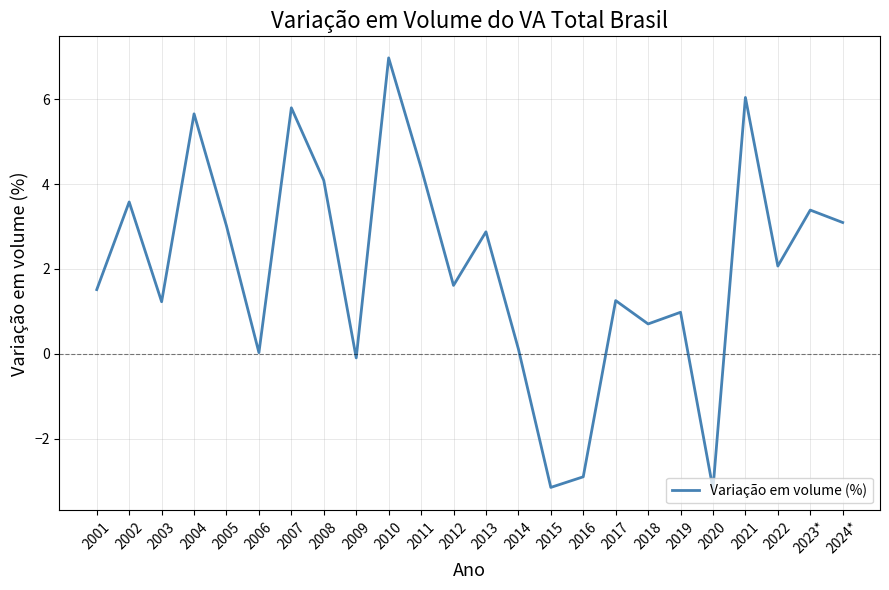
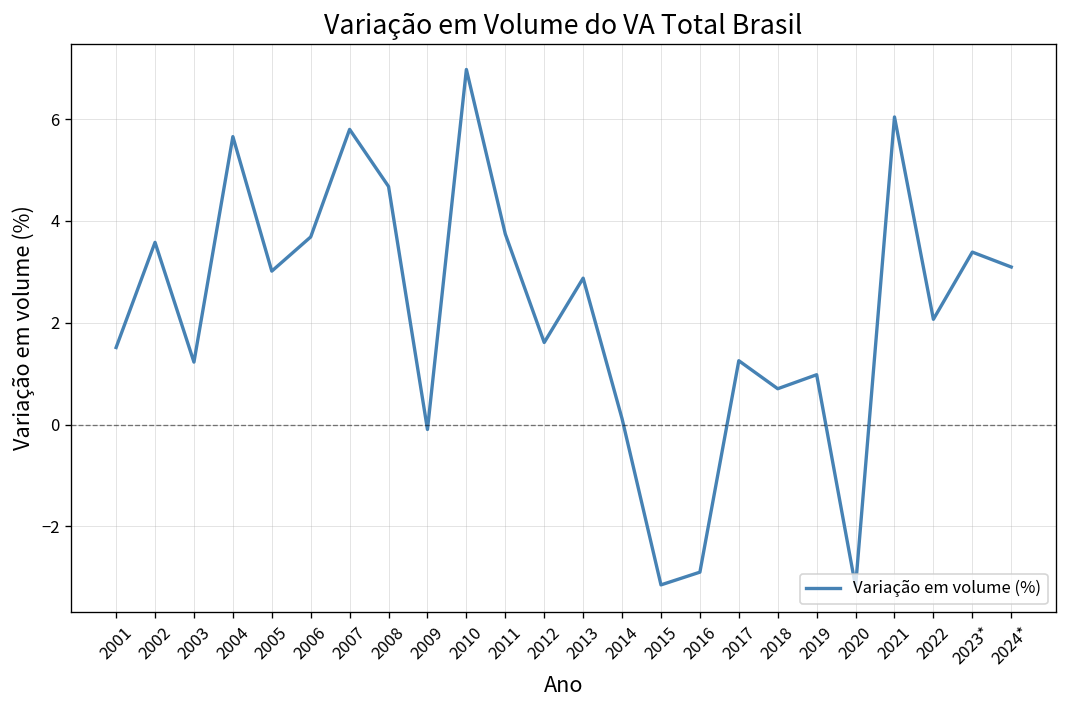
  {
    "2001": 1.5,
    "2002": 3.6,
    "2003": 1.2,
    "2004": 5.7,
    "2005": 3.0,
-   "2006": 0.0,
+   "2006": 3.7,
    "2007": 5.8,
-   "2008": 4.1,
+   "2008": 4.7,
    "2009": -0.1,
    "2010": 7.0,
-   "2011": 4.4,
+   "2011": 3.7,
    "2012": 1.6,
    "2013": 2.9,
    "2014": 0.1,
    "2015": -3.2,
    "2016": -2.9,
    "2017": 1.3,
    "2018": 0.7,
    "2019": 1.0,
    "2021": 6.0,
    "2022": 2.1,
    "2023*": 3.4,
    "2024*": 3.1
  }
